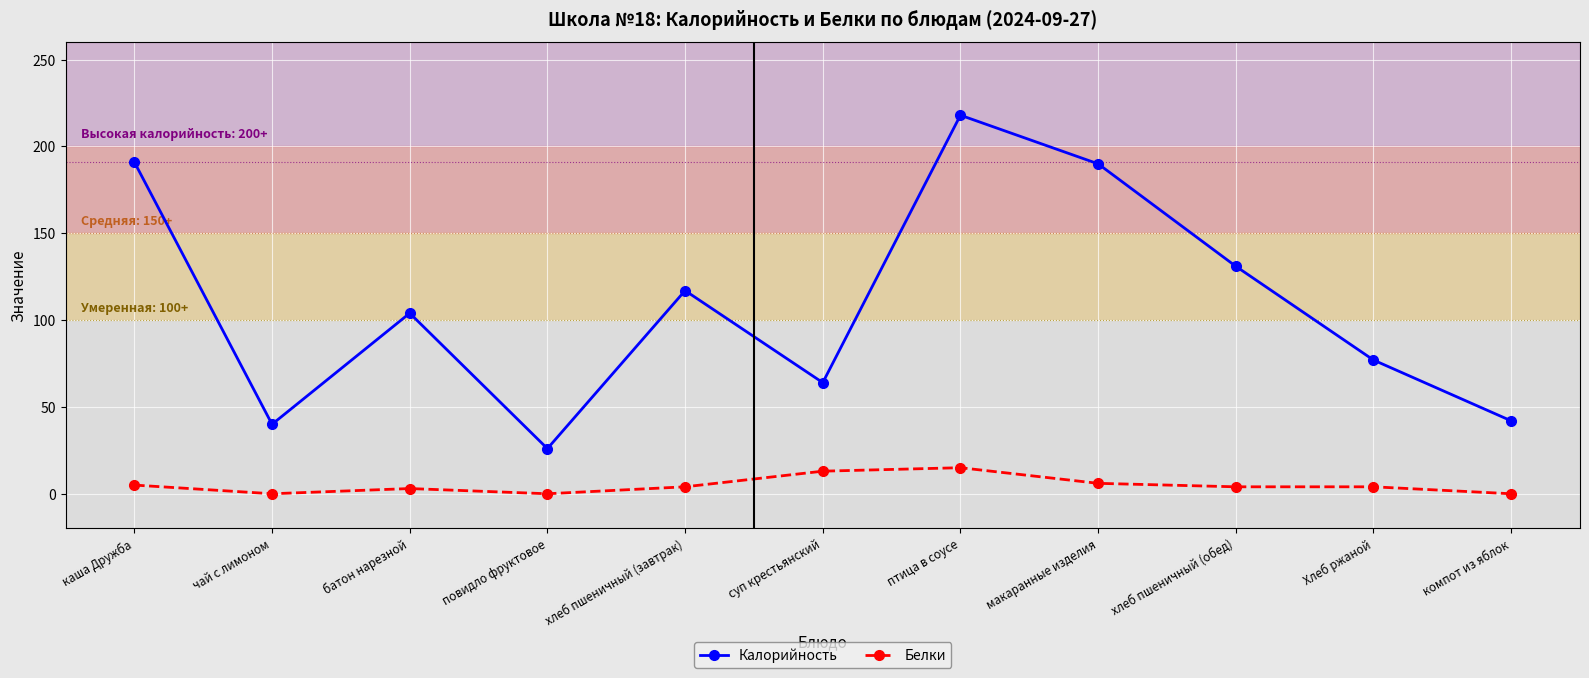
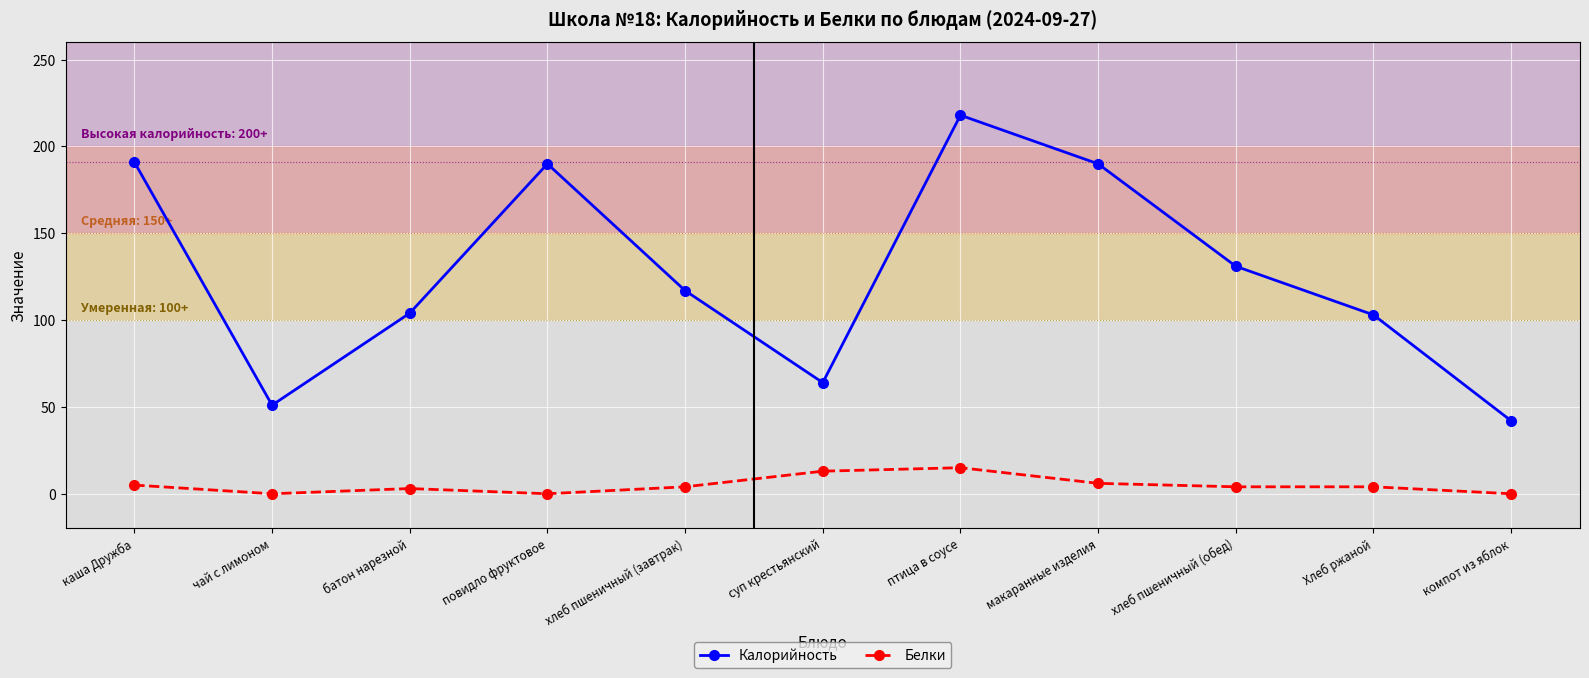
  {
    "Калорийность": {
-     "чай с лимоном": 40,
+     "чай с лимоном": 51,
      "батон нарезной": 104,
-     "повидло фруктовое": 26,
+     "повидло фруктовое": 190,
      "хлеб пшеничный (завтрак)": 117,
      "суп крестьянский": 64,
      "птица в соусе": 218,
      "макаранные изделия": 190,
      "хлеб пшеничный (обед)": 131,
-     "Хлеб ржаной": 77,
+     "Хлеб ржаной": 103,
      "компот из яблок": 42
    },
    "Белки": {
      "каша Дружба": 5,
      "чай с лимоном": 0,
      "батон нарезной": 3,
      "повидло фруктовое": 0,
      "хлеб пшеничный (завтрак)": 4,
      "суп крестьянский": 13,
      "птица в соусе": 15,
      "макаранные изделия": 6,
      "хлеб пшеничный (обед)": 4,
      "Хлеб ржаной": 4,
      "компот из яблок": 0
    }
  }
